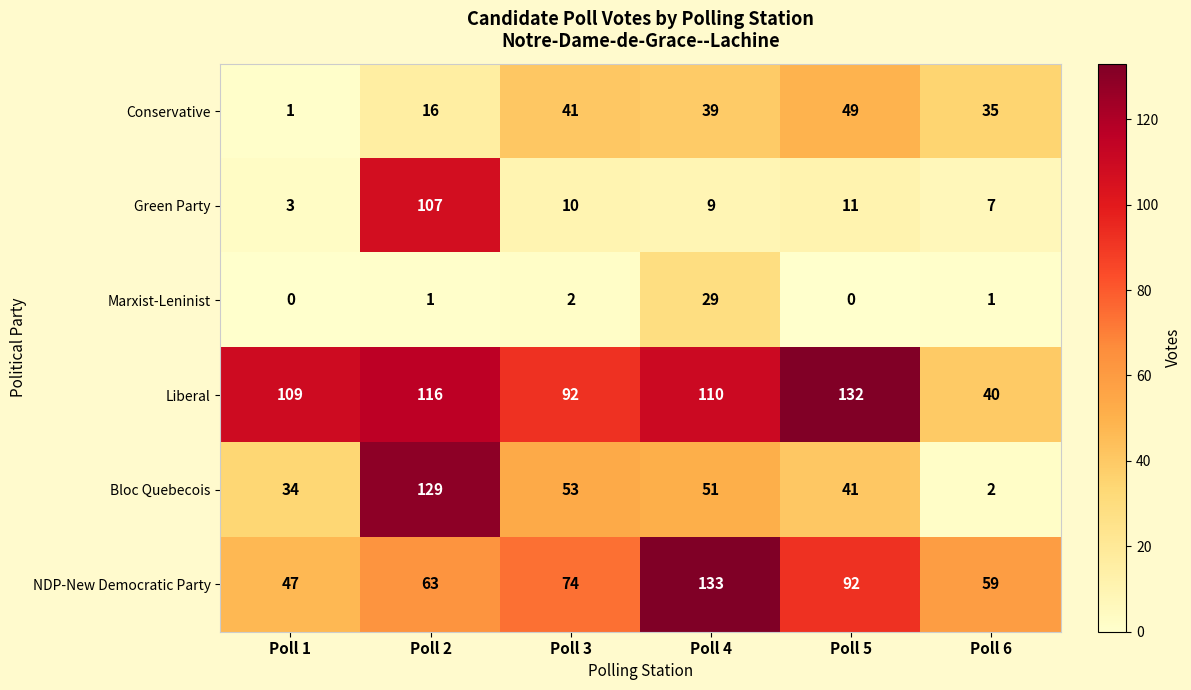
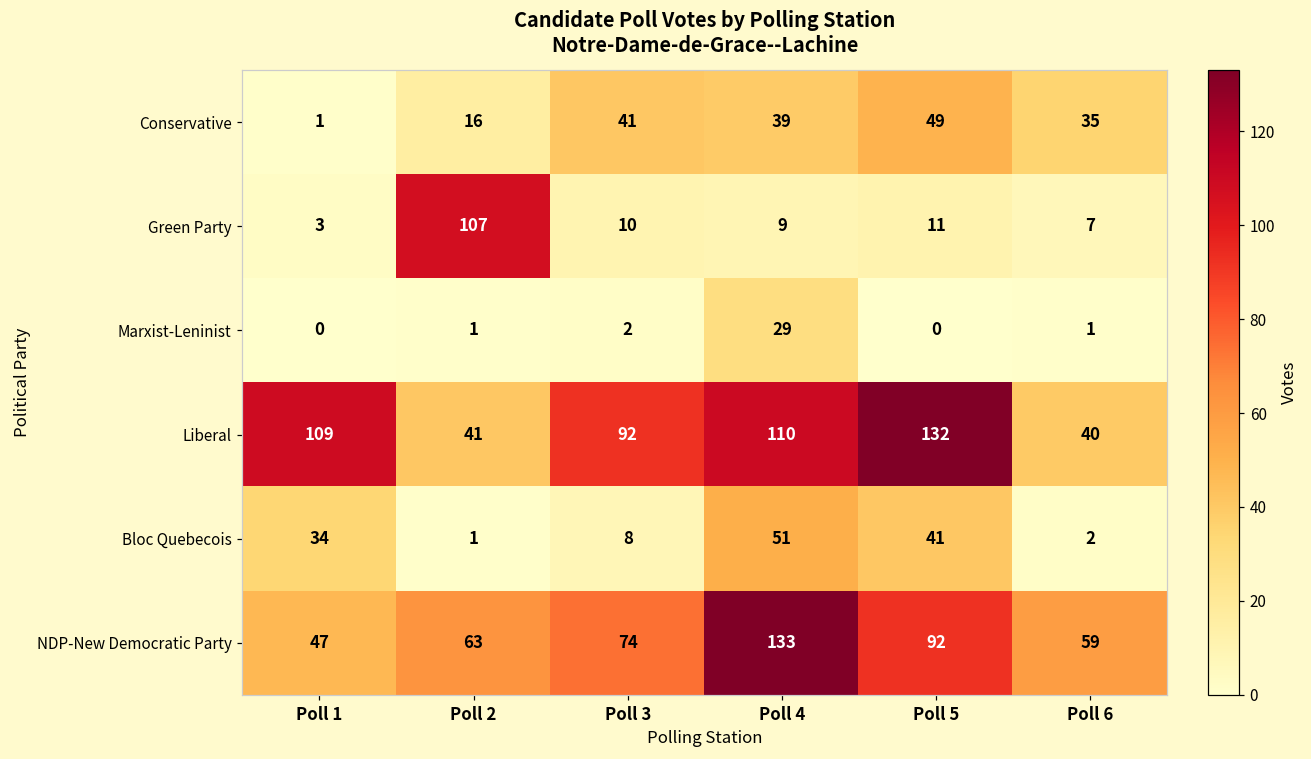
  {
    "Conservative": {
      "Poll 1": 1,
      "Poll 2": 16,
      "Poll 3": 41,
      "Poll 4": 39,
      "Poll 5": 49,
      "Poll 6": 35
    },
    "Green Party": {
      "Poll 1": 3,
      "Poll 2": 107,
      "Poll 3": 10,
      "Poll 4": 9,
      "Poll 5": 11,
      "Poll 6": 7
    },
    "Marxist-Leninist": {
      "Poll 1": 0,
      "Poll 2": 1,
      "Poll 3": 2,
      "Poll 4": 29,
      "Poll 5": 0,
      "Poll 6": 1
    },
    "Liberal": {
      "Poll 1": 109,
-     "Poll 2": 116,
+     "Poll 2": 41,
      "Poll 3": 92,
      "Poll 4": 110,
      "Poll 5": 132,
      "Poll 6": 40
    },
    "Bloc Quebecois": {
      "Poll 1": 34,
-     "Poll 2": 129,
-     "Poll 3": 53,
+     "Poll 2": 1,
+     "Poll 3": 8,
      "Poll 4": 51,
      "Poll 5": 41,
      "Poll 6": 2
    },
    "NDP-New Democratic Party": {
      "Poll 1": 47,
      "Poll 2": 63,
      "Poll 3": 74,
      "Poll 4": 133,
      "Poll 5": 92,
      "Poll 6": 59
    }
  }
